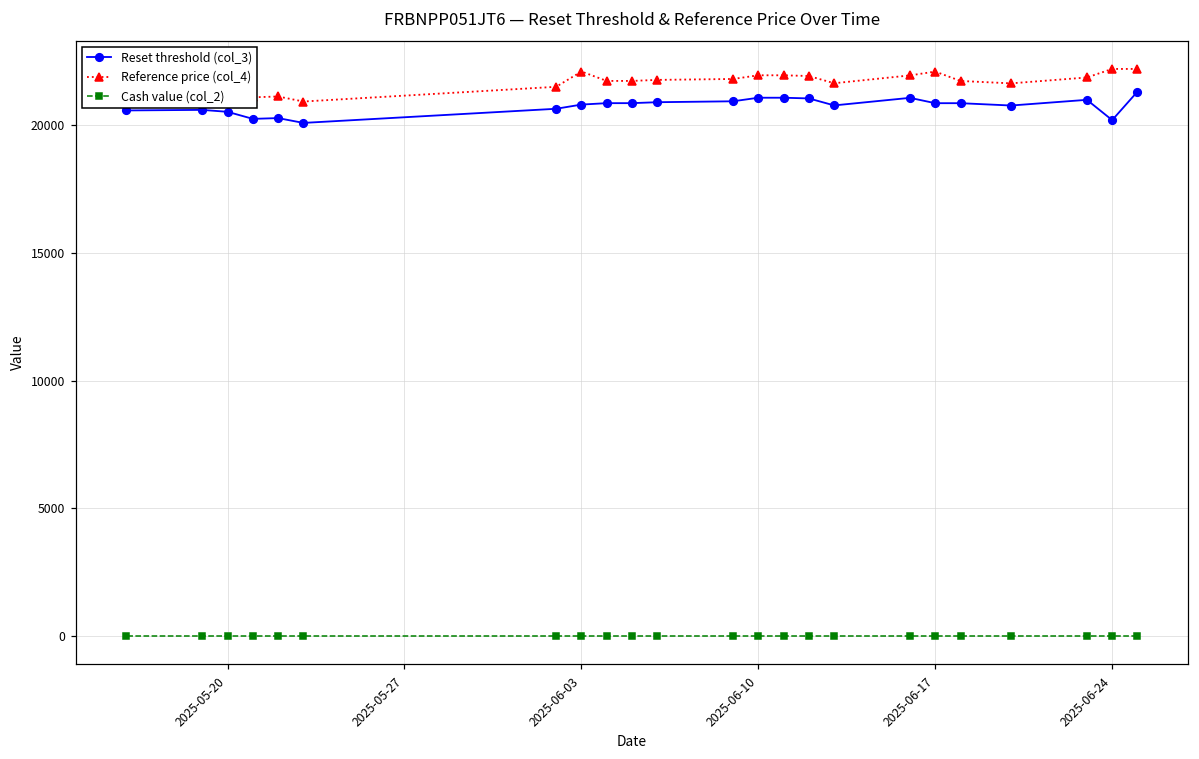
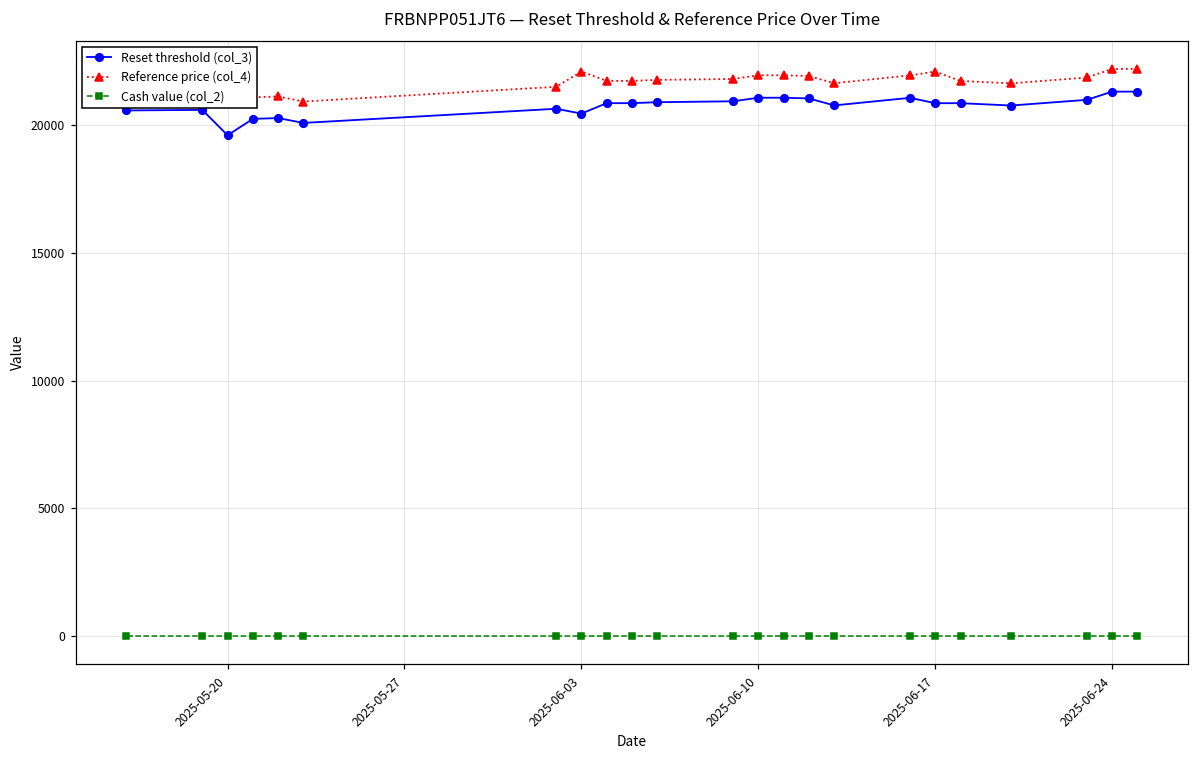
  {
    "Reset threshold (col_3)": {
-     "2025-05-20": 20500,
-     "2025-06-03": 20800,
+     "2025-05-20": 19600,
+     "2025-06-03": 20400,
      "2025-06-10": 21100,
      "2025-06-17": 20900,
-     "2025-06-24": 20200
+     "2025-06-24": 21300
    },
    "Reference price (col_4)": {
      "2025-06-03": 22100,
      "2025-06-10": 21900,
      "2025-06-17": 22100,
      "2025-06-24": 22200
    },
    "Cash value (col_2)": {
      "2025-05-20": 0,
      "2025-06-03": 0,
      "2025-06-10": 0,
      "2025-06-17": 0,
      "2025-06-24": 0
    }
  }
